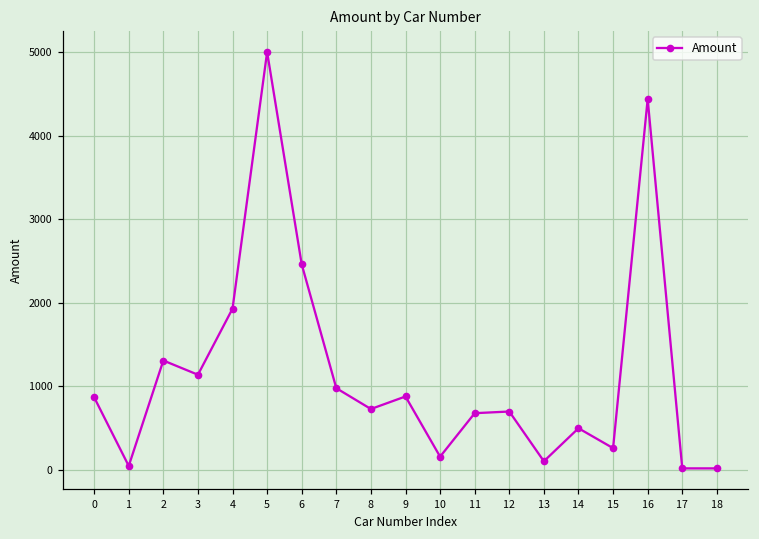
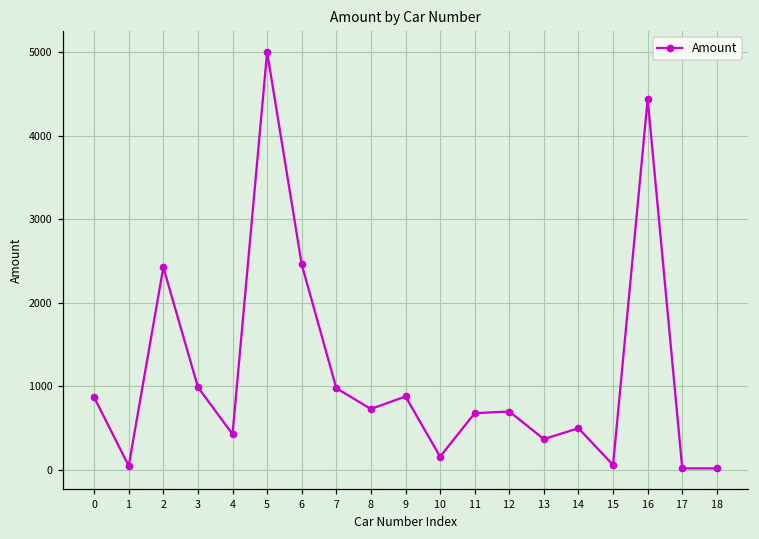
  {
    "0": 900,
    "1": 0,
-   "2": 1300,
-   "3": 1100,
-   "4": 1900,
+   "2": 2400,
+   "3": 1000,
+   "4": 400,
    "5": 5000,
    "6": 2500,
    "7": 1000,
    "8": 700,
    "9": 900,
    "10": 200,
    "11": 700,
    "12": 700,
-   "13": 100,
+   "13": 400,
    "14": 500,
-   "15": 300,
+   "15": 100,
    "16": 4400,
    "17": 0,
    "18": 0
  }
